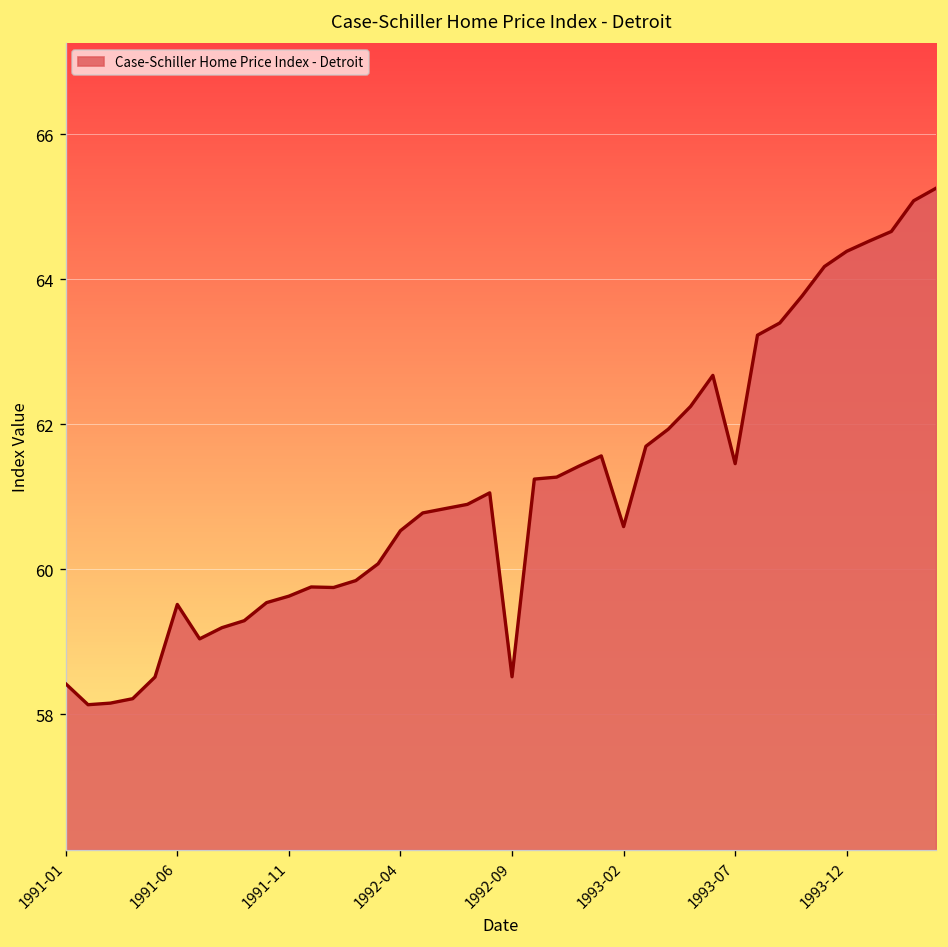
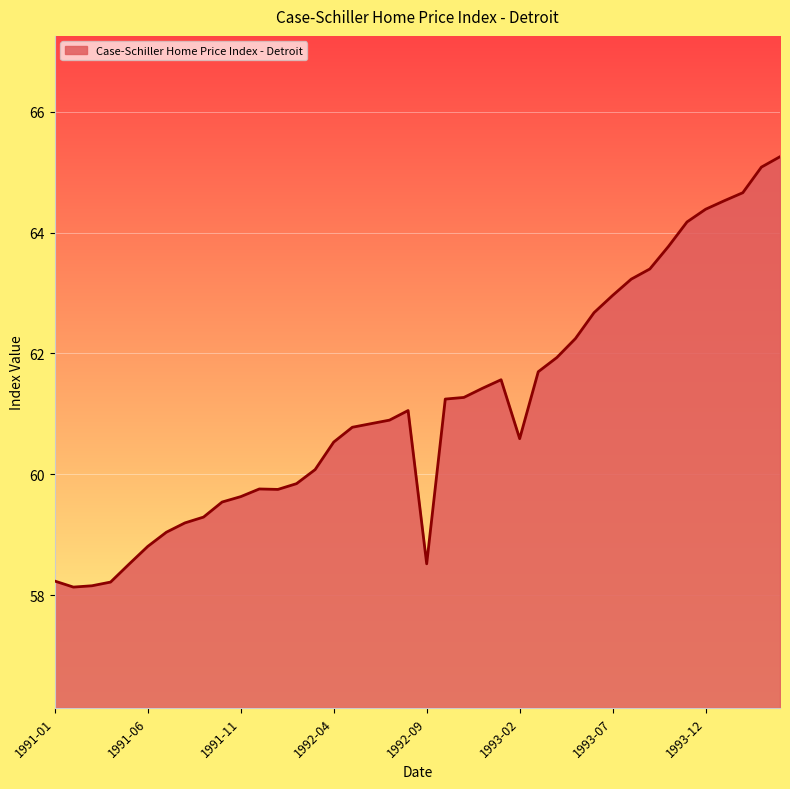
  {
-   "1991-01": 58.4,
-   "1991-06": 59.5,
+   "1991-01": 58.2,
+   "1991-06": 58.8,
    "1991-11": 59.6,
    "1992-04": 60.5,
    "1992-09": 58.5,
    "1993-02": 60.6,
-   "1993-07": 61.5,
+   "1993-07": 63.0,
    "1993-12": 64.4
  }
